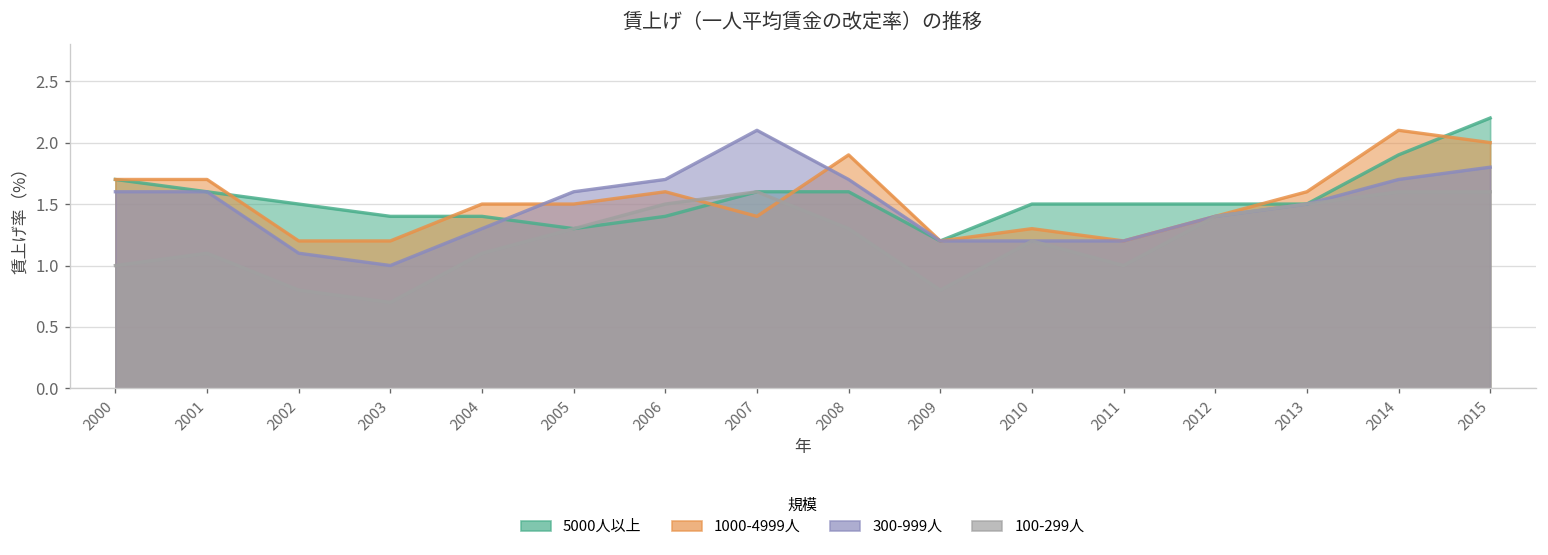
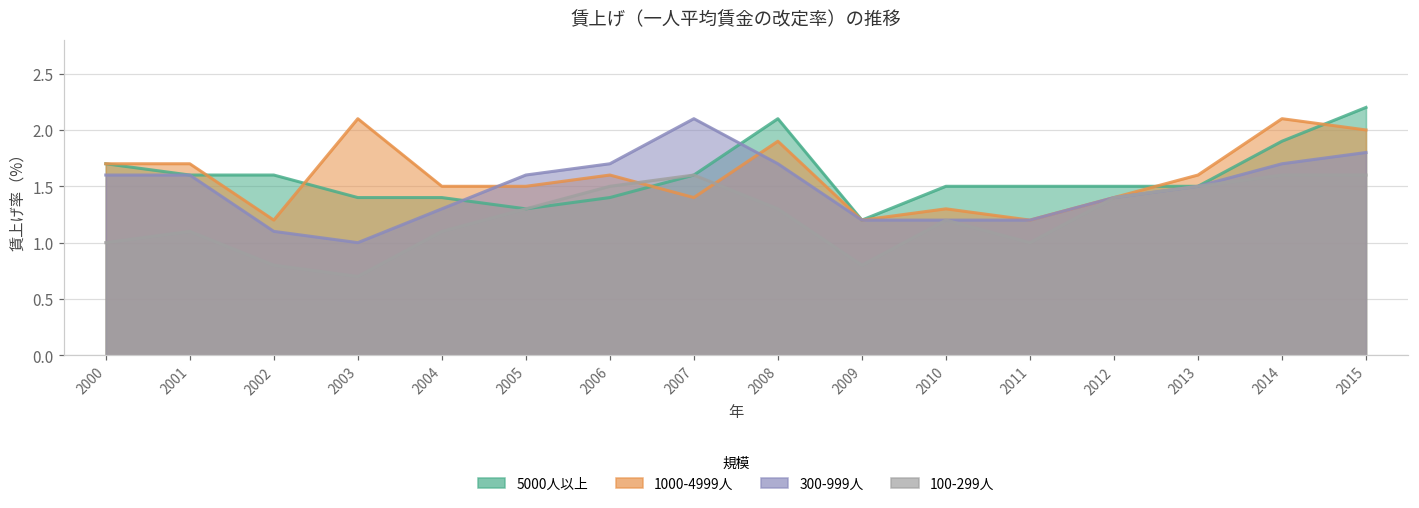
  {
    "5000人以上": {
-     "2002": 1.5,
+     "2002": 1.6,
      "2003": 1.4,
      "2004": 1.4,
      "2006": 1.4,
-     "2008": 1.6,
+     "2008": 2.1,
      "2010": 1.5,
      "2011": 1.5,
      "2012": 1.5,
      "2014": 1.9,
      "2015": 2.2
    },
    "1000-4999人": {
      "2001": 1.7,
      "2002": 1.2,
-     "2003": 1.2,
+     "2003": 2.1,
      "2004": 1.5,
      "2005": 1.5,
      "2006": 1.6,
      "2007": 1.4,
      "2008": 1.9,
      "2010": 1.3,
      "2013": 1.6,
      "2014": 2.1,
      "2015": 2.0
    }
  }
